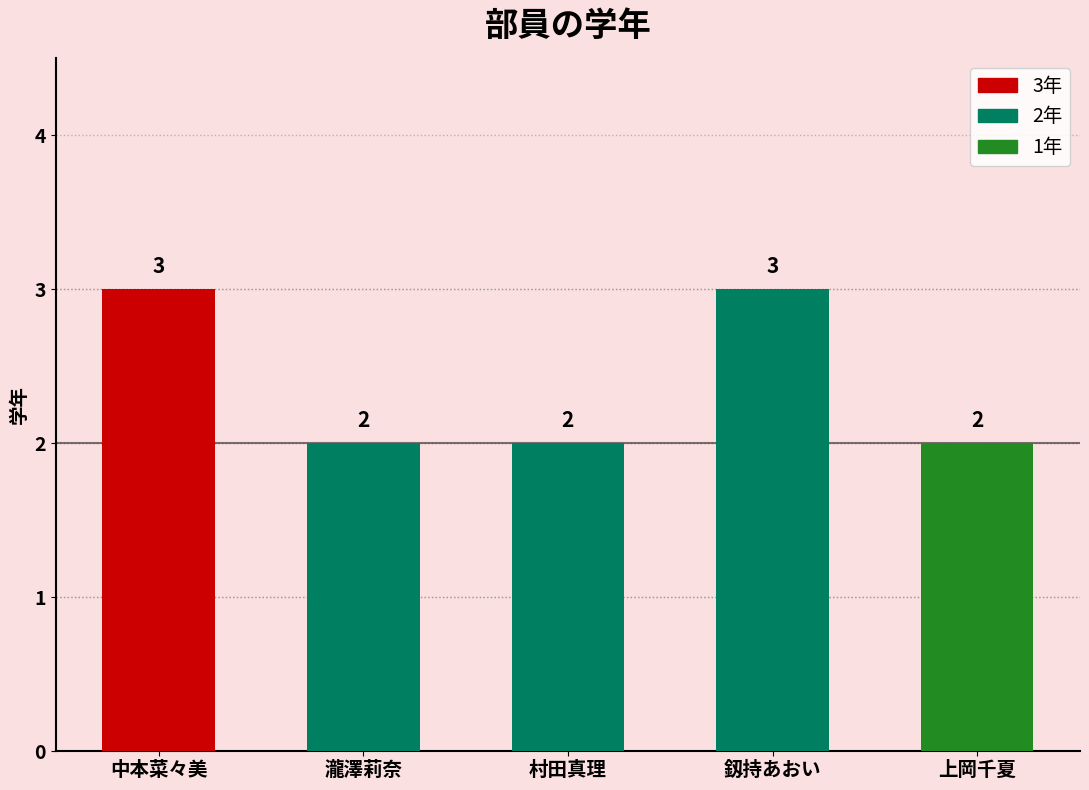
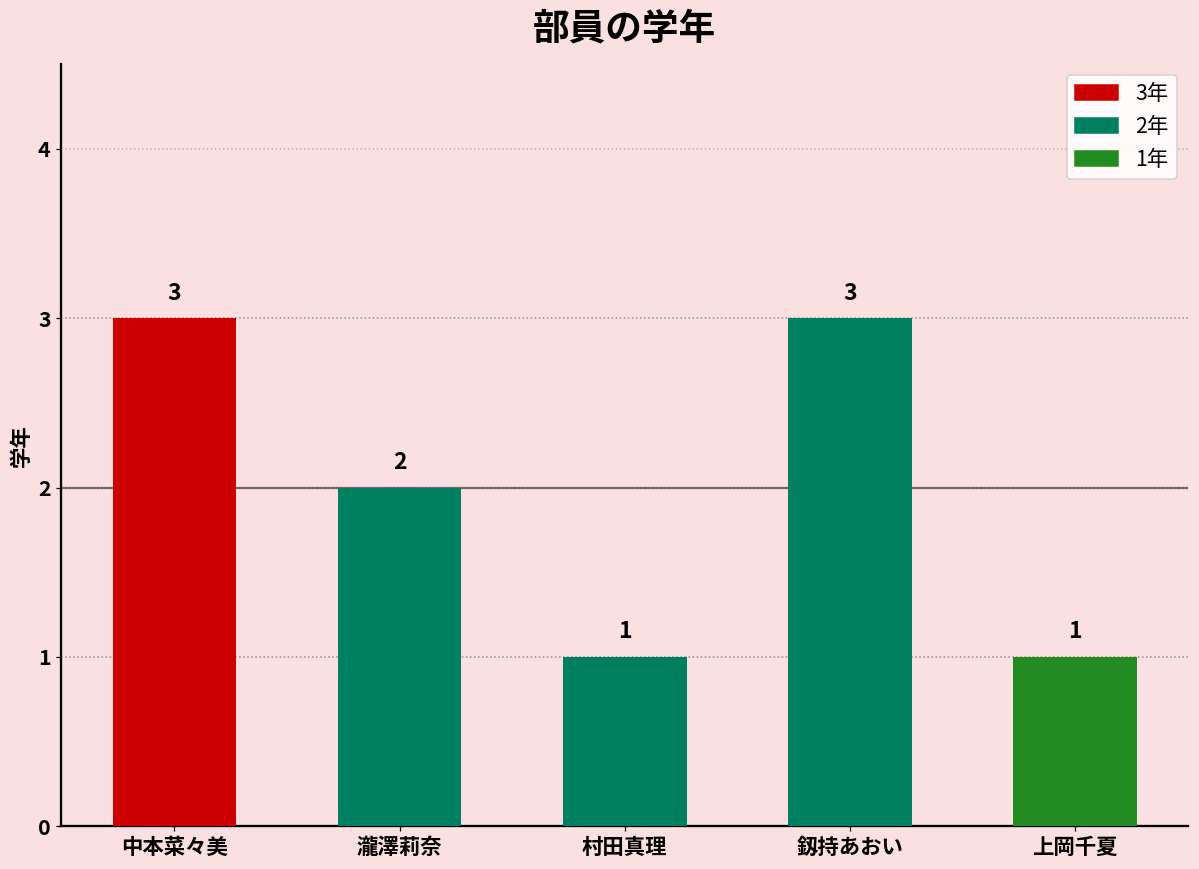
  {
    "中本菜々美": 3,
    "瀧澤莉奈": 2,
-   "村田真理": 2,
+   "村田真理": 1,
    "釼持あおい": 3,
-   "上岡千夏": 2
+   "上岡千夏": 1
  }
